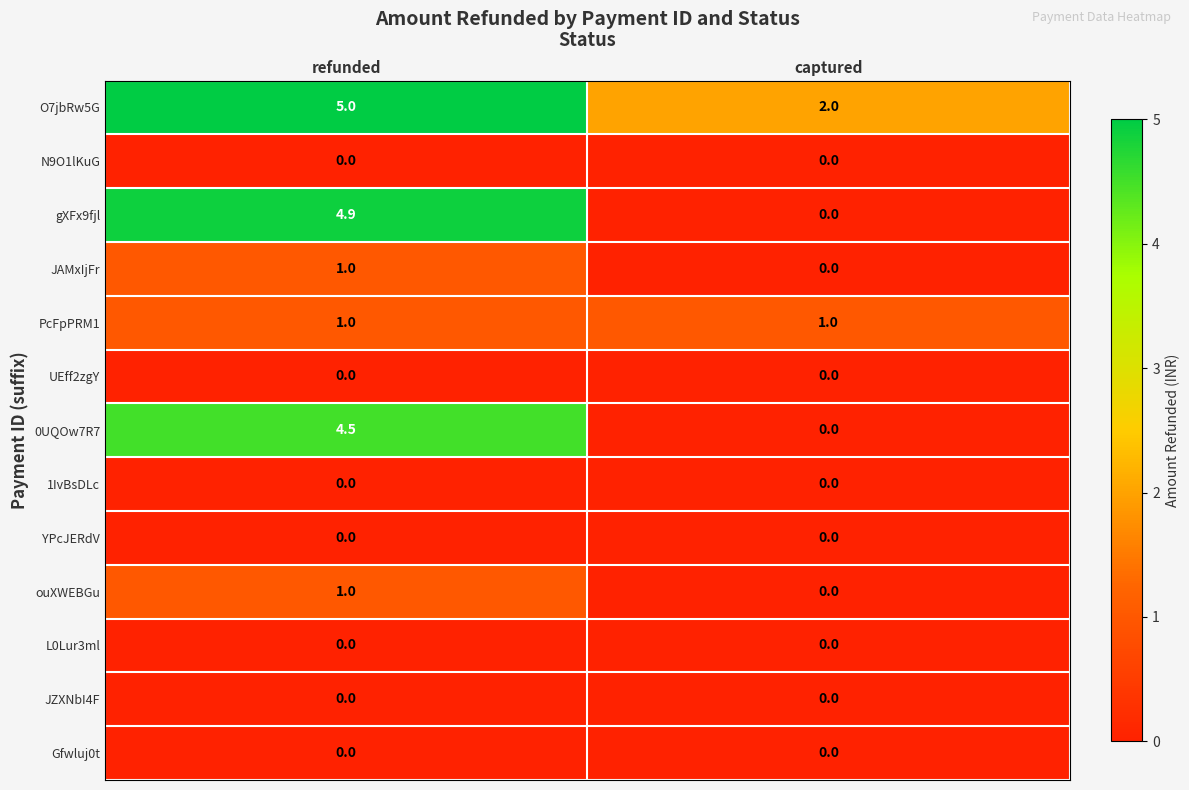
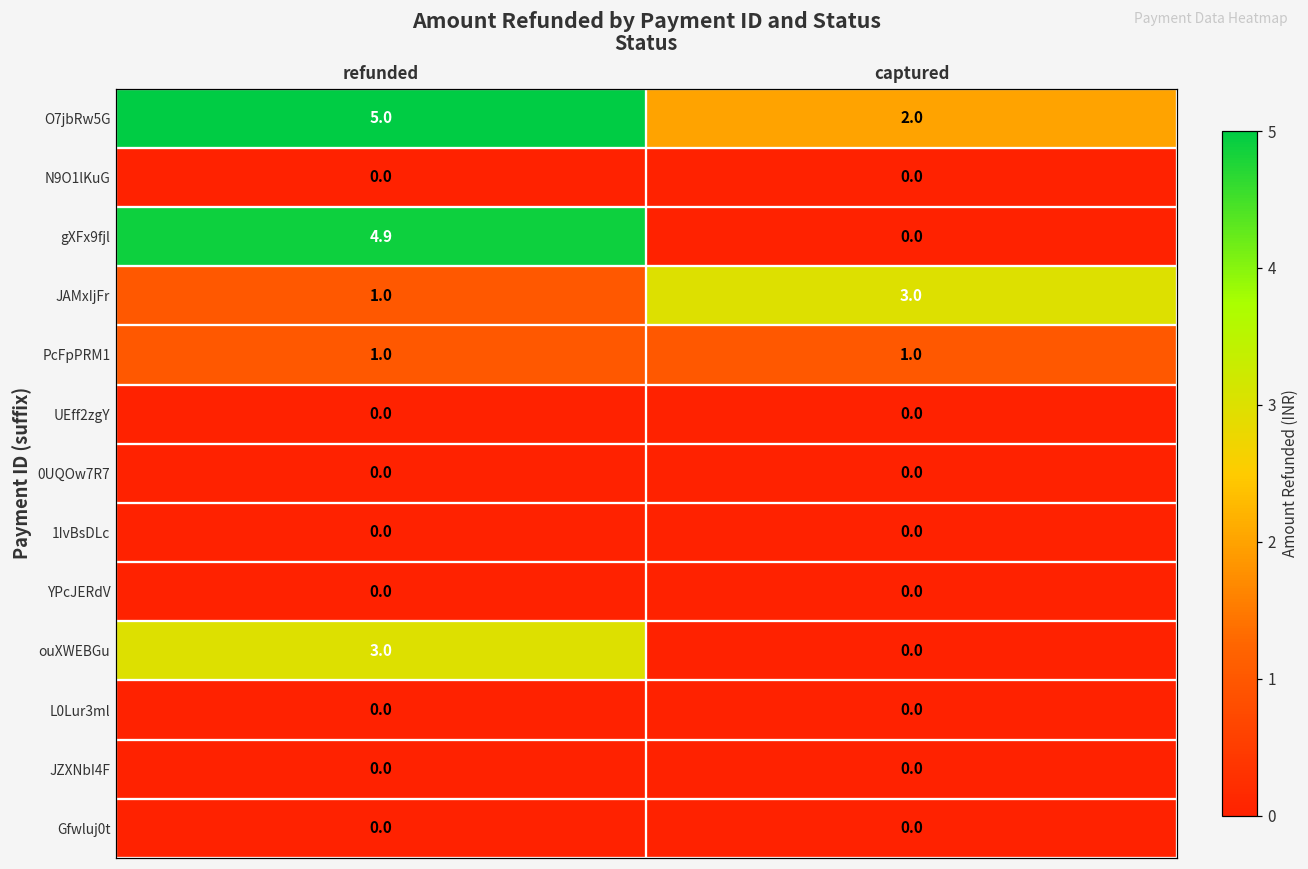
  {
    "O7jbRw5G": {
      "refunded": 5.0,
      "captured": 2.0
    },
    "N9O1lKuG": {
      "refunded": 0.0,
      "captured": 0.0
    },
    "gXFx9fjl": {
      "refunded": 4.9,
      "captured": 0.0
    },
    "JAMxIjFr": {
      "refunded": 1.0,
-     "captured": 0.0
+     "captured": 3.0
    },
    "PcFpPRM1": {
      "refunded": 1.0,
      "captured": 1.0
    },
    "UEff2zgY": {
      "refunded": 0.0,
      "captured": 0.0
    },
    "0UQOw7R7": {
-     "refunded": 4.5,
+     "refunded": 0.0,
      "captured": 0.0
    },
    "1IvBsDLc": {
      "refunded": 0.0,
      "captured": 0.0
    },
    "YPcJERdV": {
      "refunded": 0.0,
      "captured": 0.0
    },
    "ouXWEBGu": {
-     "refunded": 1.0,
+     "refunded": 3.0,
      "captured": 0.0
    },
    "L0Lur3ml": {
      "refunded": 0.0,
      "captured": 0.0
    },
    "JZXNbI4F": {
      "refunded": 0.0,
      "captured": 0.0
    },
    "Gfwluj0t": {
      "refunded": 0.0,
      "captured": 0.0
    }
  }
